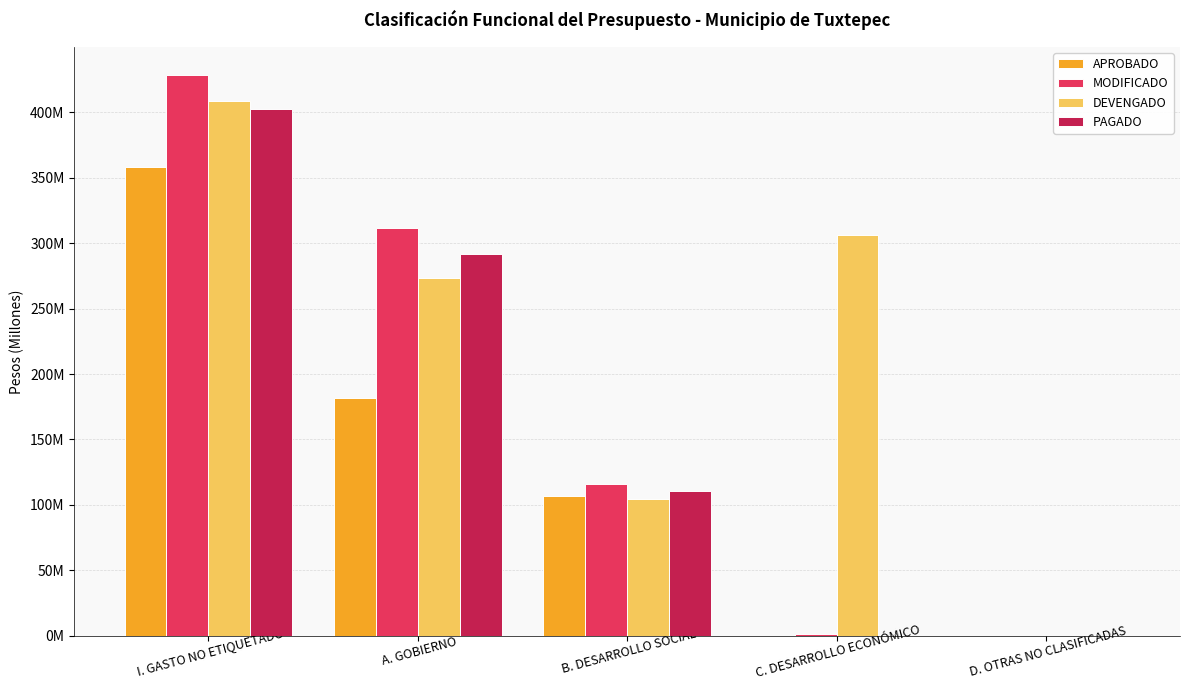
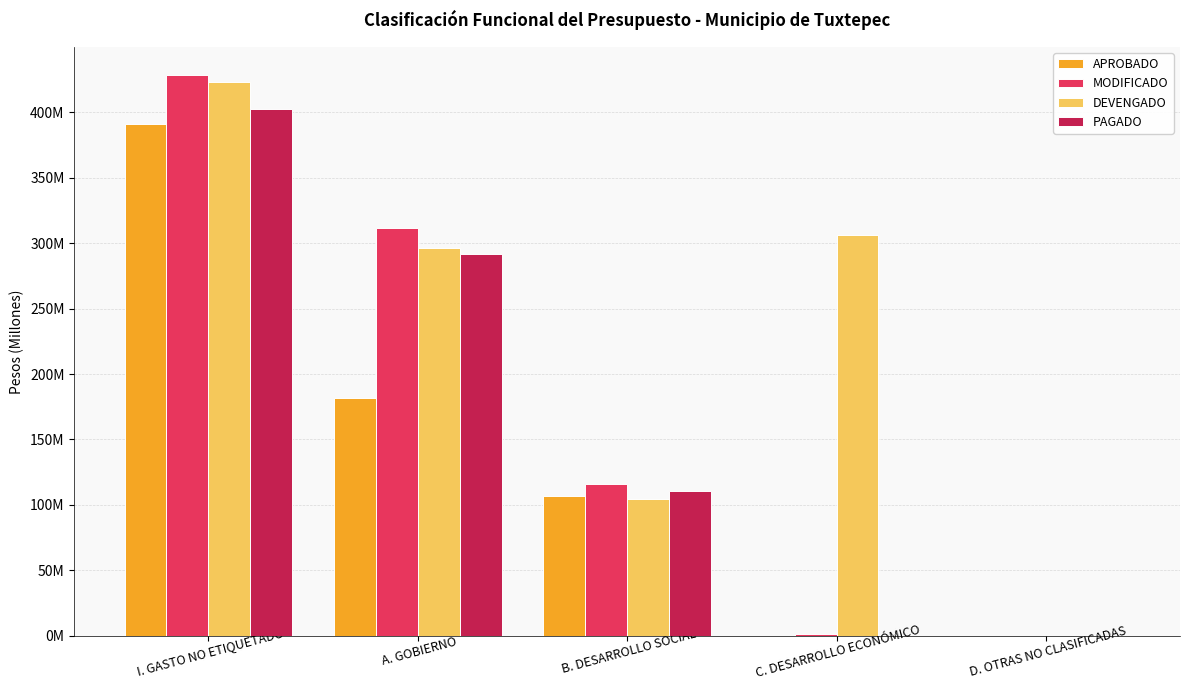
  {
    "APROBADO": {
-     "I. GASTO NO ETIQUETADO": 358000000,
+     "I. GASTO NO ETIQUETADO": 391000000,
      "A. GOBIERNO": 182000000,
      "B. DESARROLLO SOCIAL": 107000000,
      "C. DESARROLLO ECONÓMICO": 0,
      "D. OTRAS NO CLASIFICADAS": 0
    },
    "DEVENGADO": {
-     "I. GASTO NO ETIQUETADO": 409000000,
-     "A. GOBIERNO": 274000000,
+     "I. GASTO NO ETIQUETADO": 423000000,
+     "A. GOBIERNO": 296000000,
      "B. DESARROLLO SOCIAL": 104000000,
      "C. DESARROLLO ECONÓMICO": 307000000,
      "D. OTRAS NO CLASIFICADAS": 0
    }
  }
